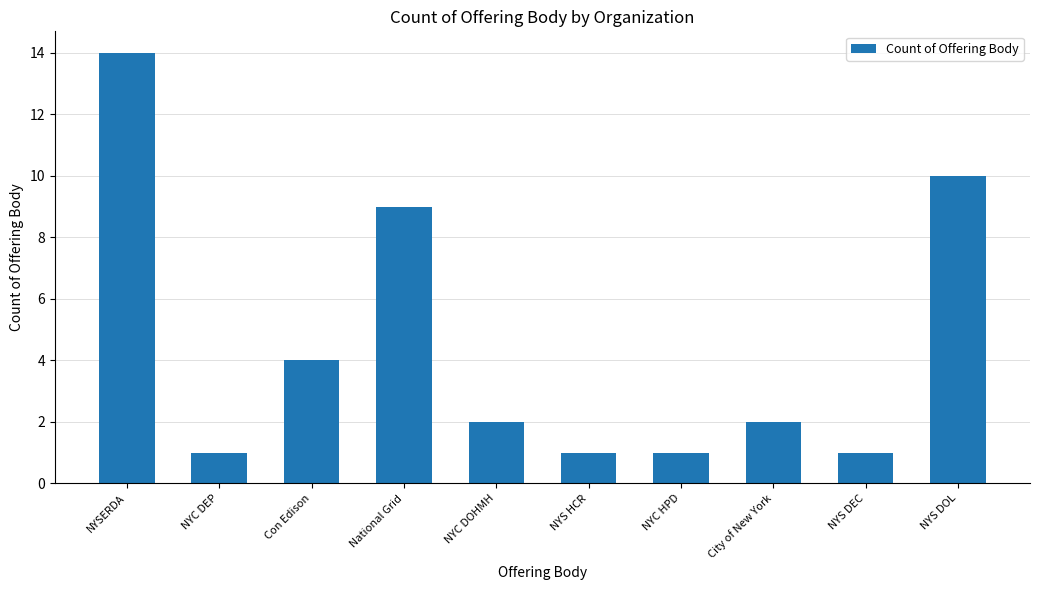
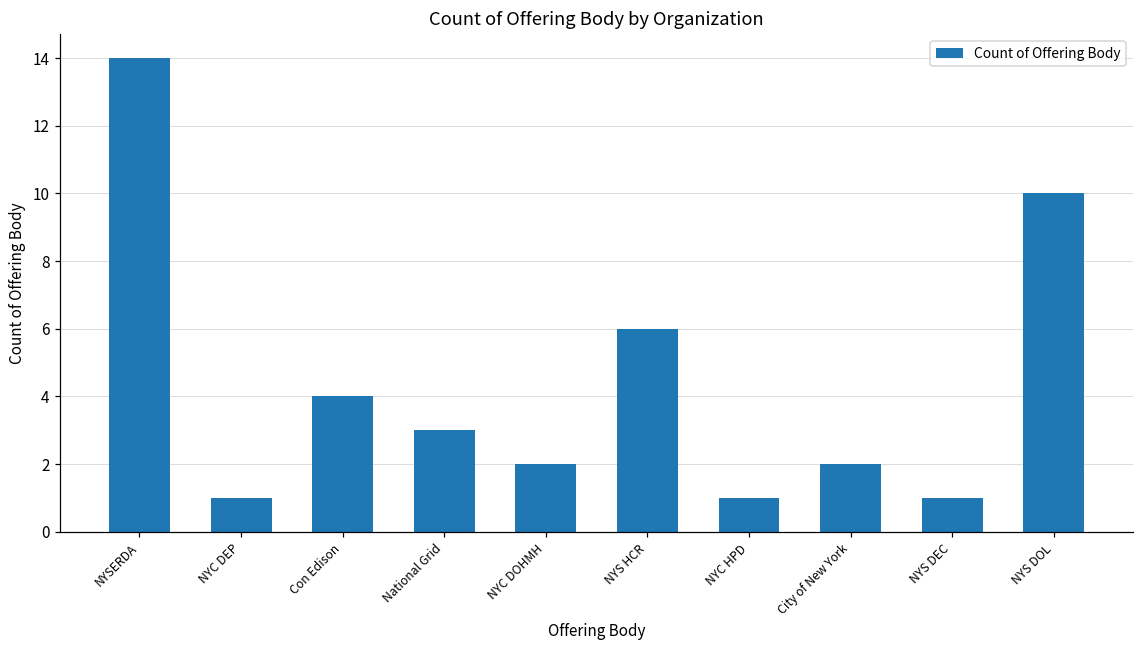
  {
    "NYSERDA": 14,
    "NYC DEP": 1,
    "Con Edison": 4,
-   "National Grid": 9,
+   "National Grid": 3,
    "NYC DOHMH": 2,
-   "NYS HCR": 1,
+   "NYS HCR": 6,
    "NYC HPD": 1,
    "City of New York": 2,
    "NYS DEC": 1,
    "NYS DOL": 10
  }
